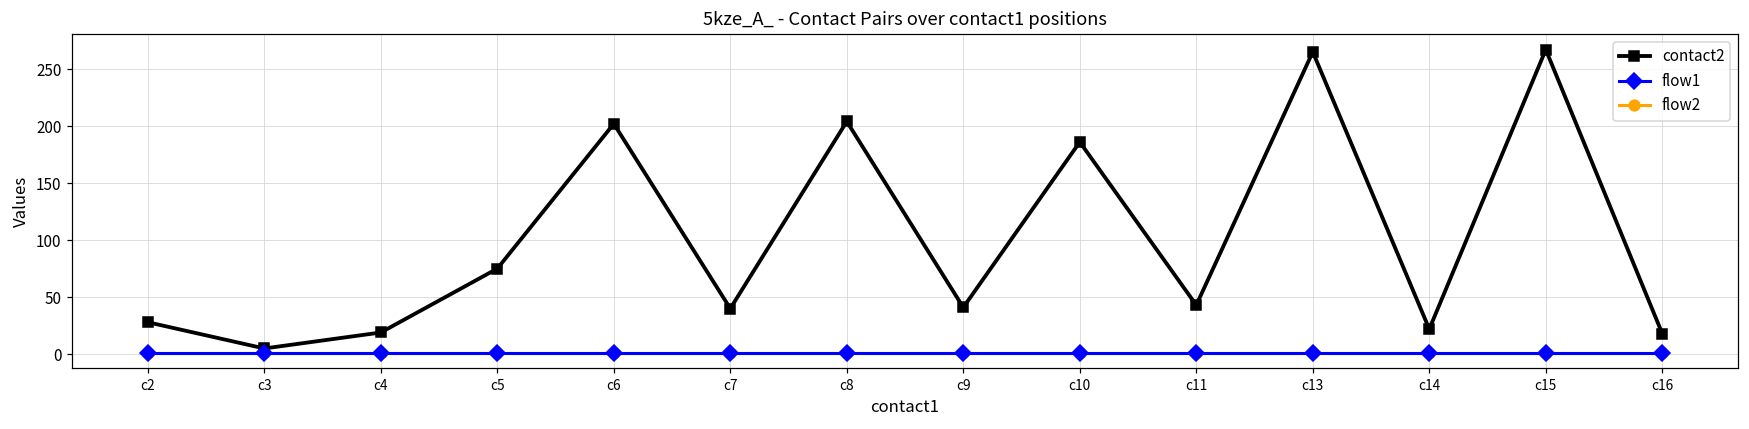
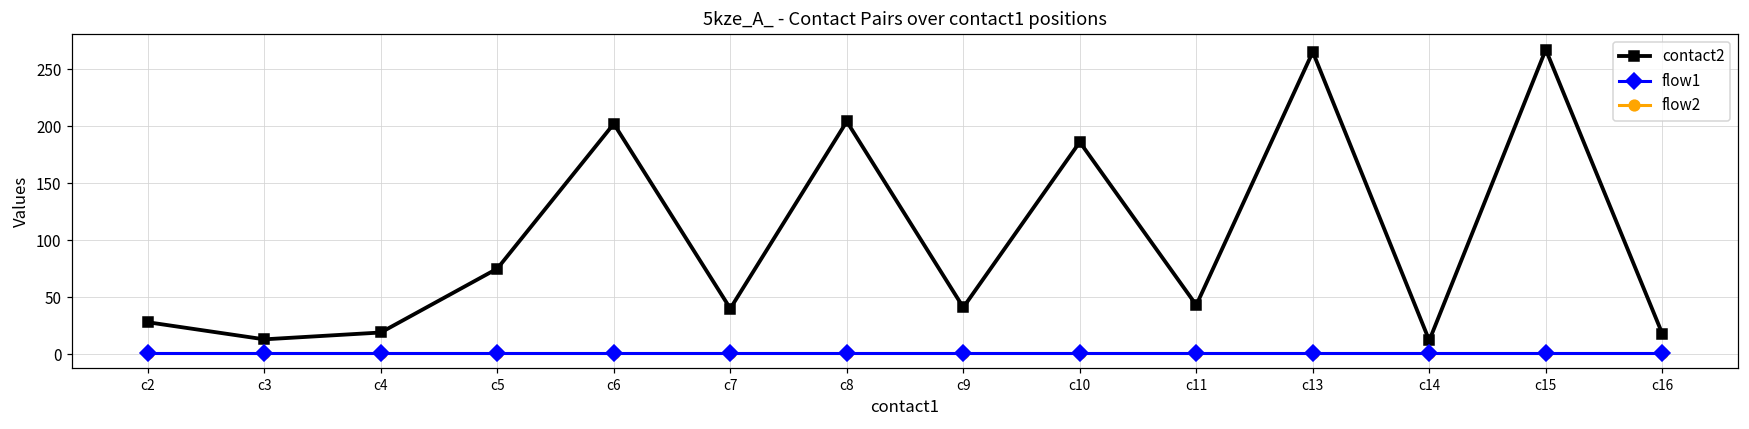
  {
    "contact2": {
      "c2": 28,
-     "c3": 5,
+     "c3": 13,
      "c4": 19,
      "c5": 75,
      "c6": 202,
      "c7": 40,
      "c8": 204,
      "c9": 41,
      "c10": 186,
      "c11": 43,
      "c13": 265,
-     "c14": 22,
+     "c14": 12,
      "c15": 267,
      "c16": 18
    },
    "flow2": {
      "c2": 1,
      "c3": 1,
      "c4": 1,
      "c5": 1,
      "c6": 1,
      "c7": 1,
      "c8": 1,
      "c9": 1,
      "c10": 1,
      "c11": 1,
      "c13": 1,
      "c14": 1,
      "c15": 1,
      "c16": 1
    }
  }
